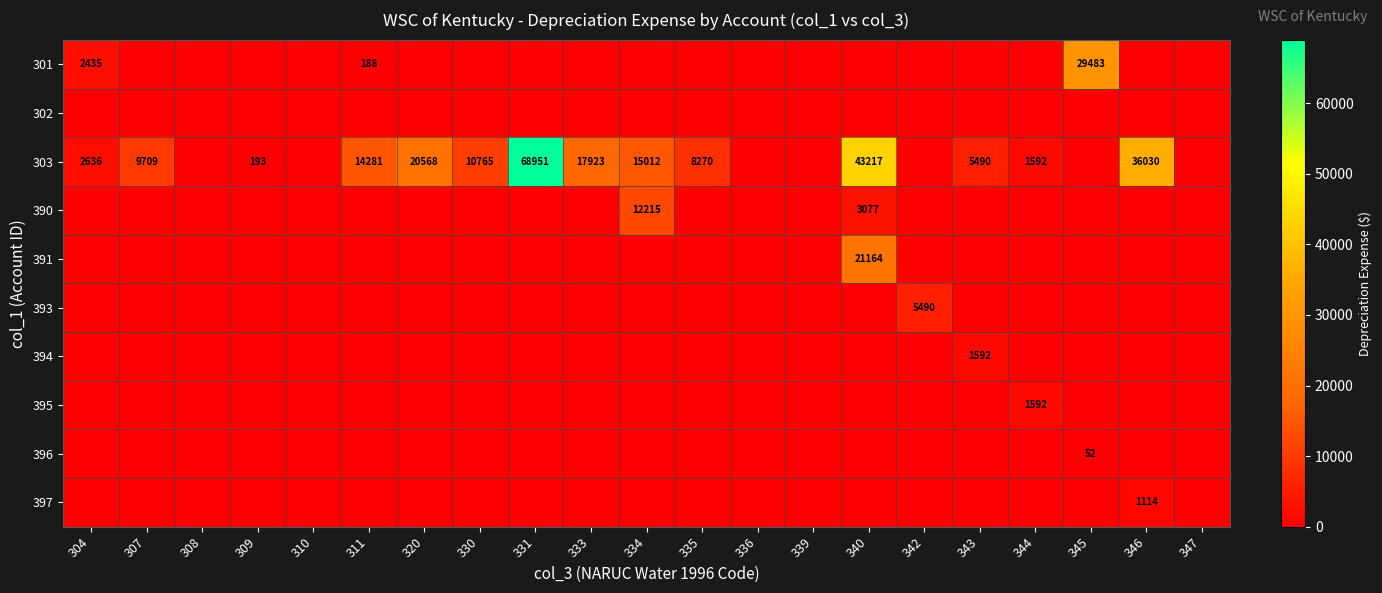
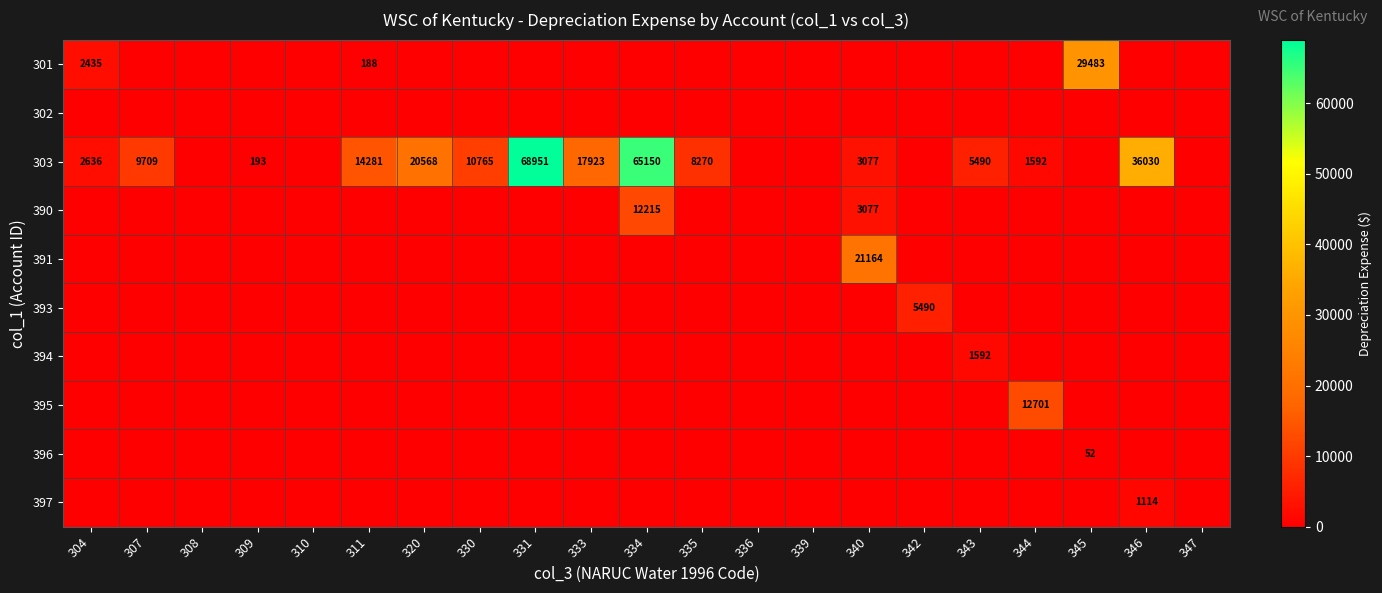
  {
    "301": {
      "304": 2435,
      "311": 188,
      "345": 29483
    },
    "303": {
      "304": 2636,
      "307": 9709,
      "309": 193,
      "311": 14281,
      "320": 20568,
      "330": 10765,
      "331": 68951,
      "333": 17923,
-     "334": 15012,
+     "334": 65150,
      "335": 8270,
-     "340": 43217,
+     "340": 3077,
      "343": 5490,
      "344": 1592,
      "346": 36030
    },
    "390": {
      "334": 12215,
      "340": 3077
    },
    "391": {
      "340": 21164
    },
    "393": {
      "342": 5490
    },
    "394": {
      "343": 1592
    },
    "395": {
-     "344": 1592
+     "344": 12701
    },
    "396": {
      "345": 52
    },
    "397": {
      "346": 1114
    }
  }
